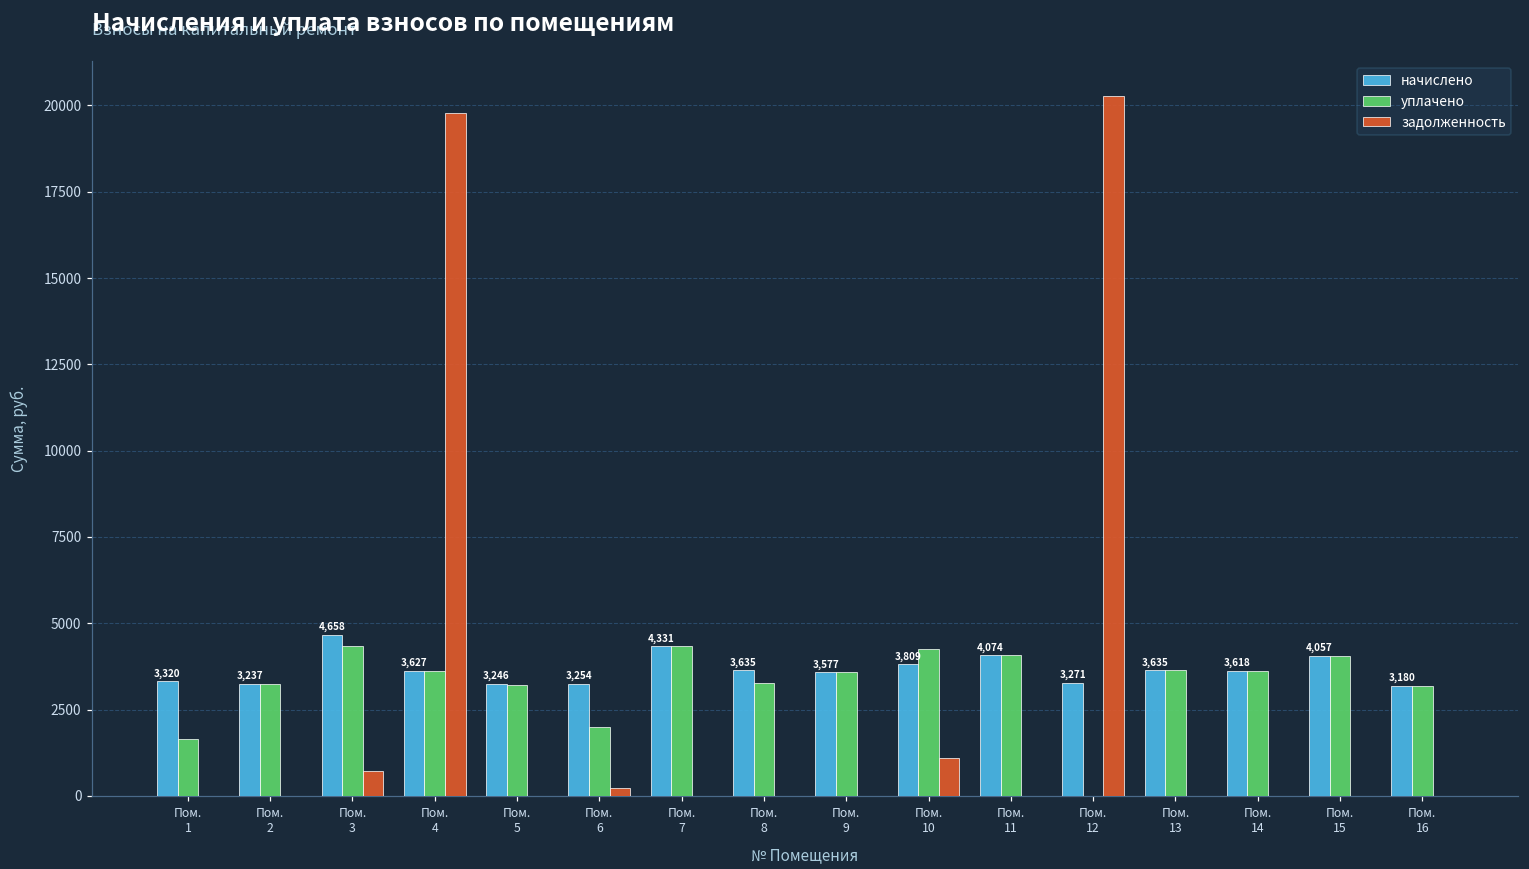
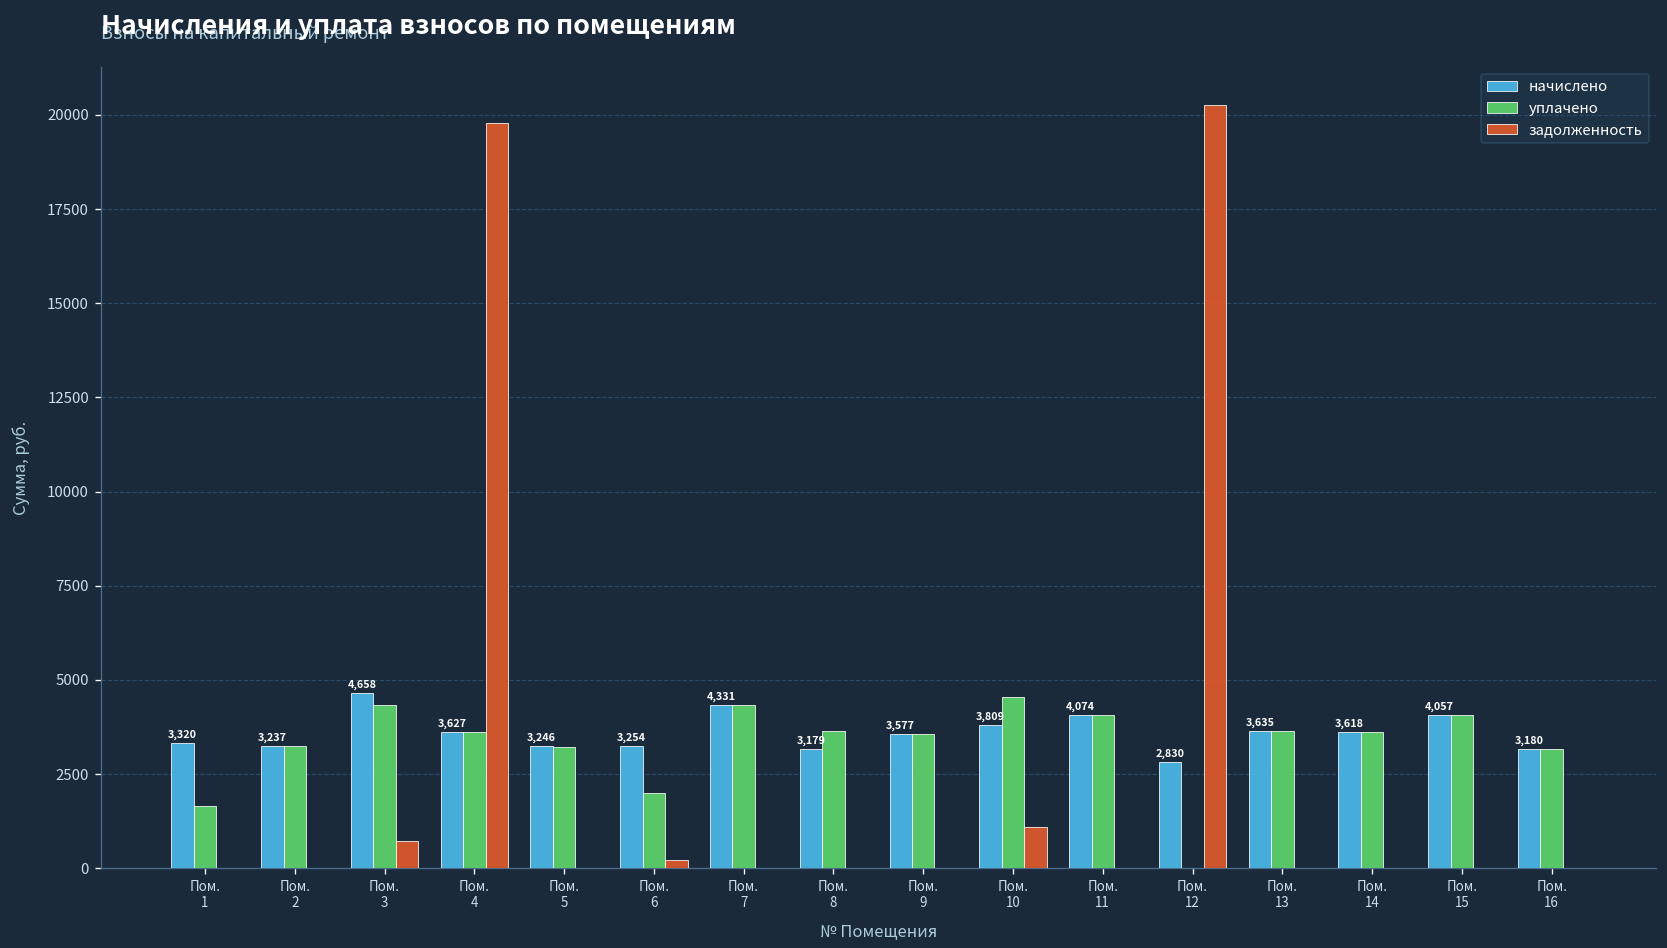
  {
    "начислено": {
      "Пом. 1": "3,320",
      "Пом. 2": "3,237",
      "Пом. 3": "4,658",
      "Пом. 4": "3,627",
      "Пом. 5": "3,246",
      "Пом. 6": "3,254",
      "Пом. 7": "4,331",
-     "Пом. 8": "3,635",
+     "Пом. 8": "3,179",
      "Пом. 9": "3,577",
      "Пом. 10": "3,809",
      "Пом. 11": "4,074",
-     "Пом. 12": "3,271",
+     "Пом. 12": "2,830",
      "Пом. 13": "3,635",
      "Пом. 14": "3,618",
      "Пом. 15": "4,057",
      "Пом. 16": "3,180"
    },
    "уплачено": {
      "Пом. 1": "1700",
      "Пом. 3": "4300",
      "Пом. 5": "3200",
      "Пом. 6": "2000",
-     "Пом. 8": "3300",
-     "Пом. 10": "4300",
+     "Пом. 8": "3600",
+     "Пом. 10": "4500",
      "Пом. 12": "0"
    },
    "задолженность": {
      "Пом. 1": "0",
      "Пом. 2": "0",
      "Пом. 3": "700",
      "Пом. 4": "19800",
      "Пом. 5": "0",
      "Пом. 6": "200",
      "Пом. 7": "0",
      "Пом. 8": "0",
      "Пом. 9": "0",
      "Пом. 10": "1100",
      "Пом. 11": "0",
      "Пом. 12": "20300",
      "Пом. 13": "0",
      "Пом. 14": "0",
      "Пом. 15": "0",
      "Пом. 16": "0"
    }
  }
